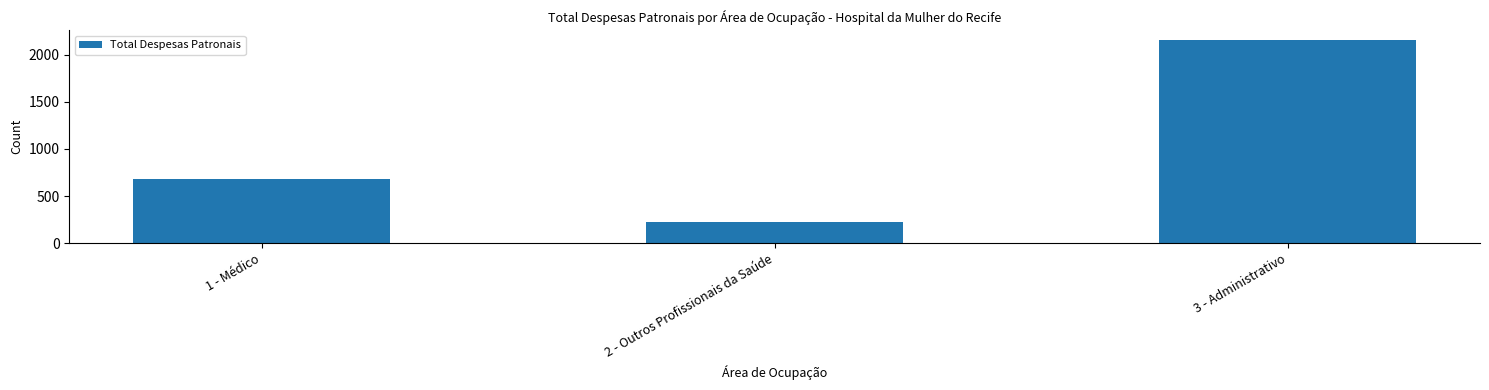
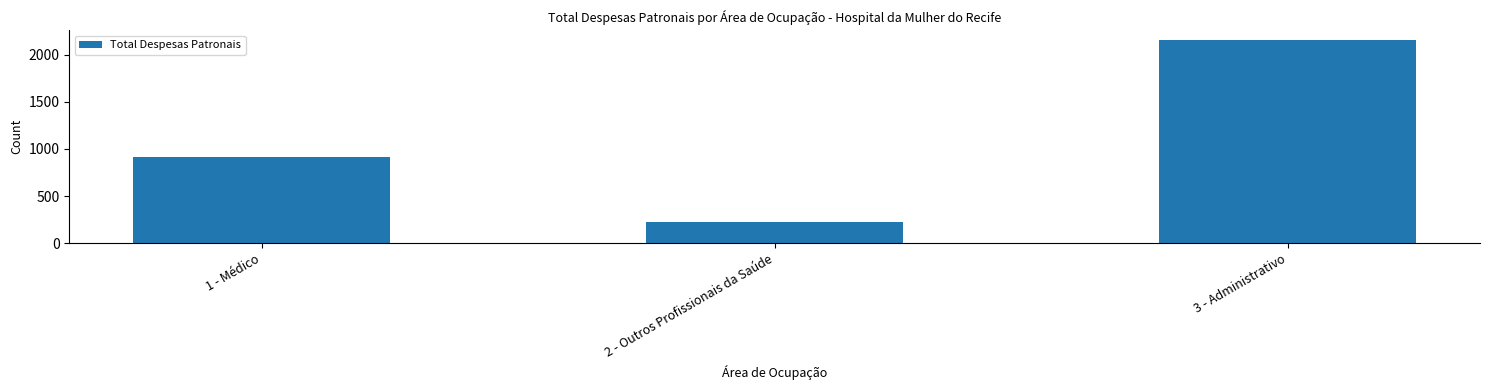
  {
-   "1 - Médico": 700,
+   "1 - Médico": 900,
    "2 - Outros Profissionais da Saúde": 200,
    "3 - Administrativo": 2200
  }
